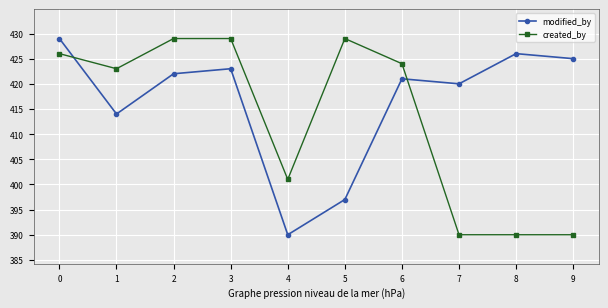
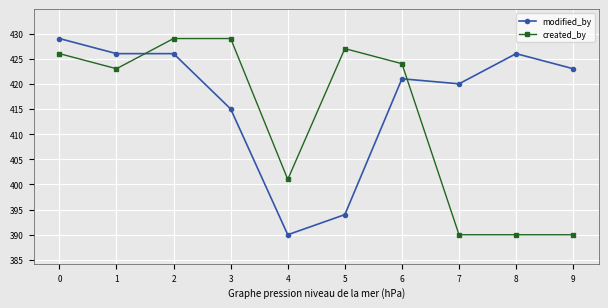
  {
    "modified_by": {
      "0": 429,
-     "1": 414,
-     "2": 422,
-     "3": 423,
+     "1": 426,
+     "2": 426,
+     "3": 415,
      "4": 390,
-     "5": 397,
+     "5": 394,
      "6": 421,
      "7": 420,
      "8": 426,
-     "9": 425
+     "9": 423
    },
    "created_by": {
      "0": 426,
      "1": 423,
      "2": 429,
      "3": 429,
      "4": 401,
-     "5": 429,
+     "5": 427,
      "6": 424,
      "7": 390,
      "8": 390,
      "9": 390
    }
  }
